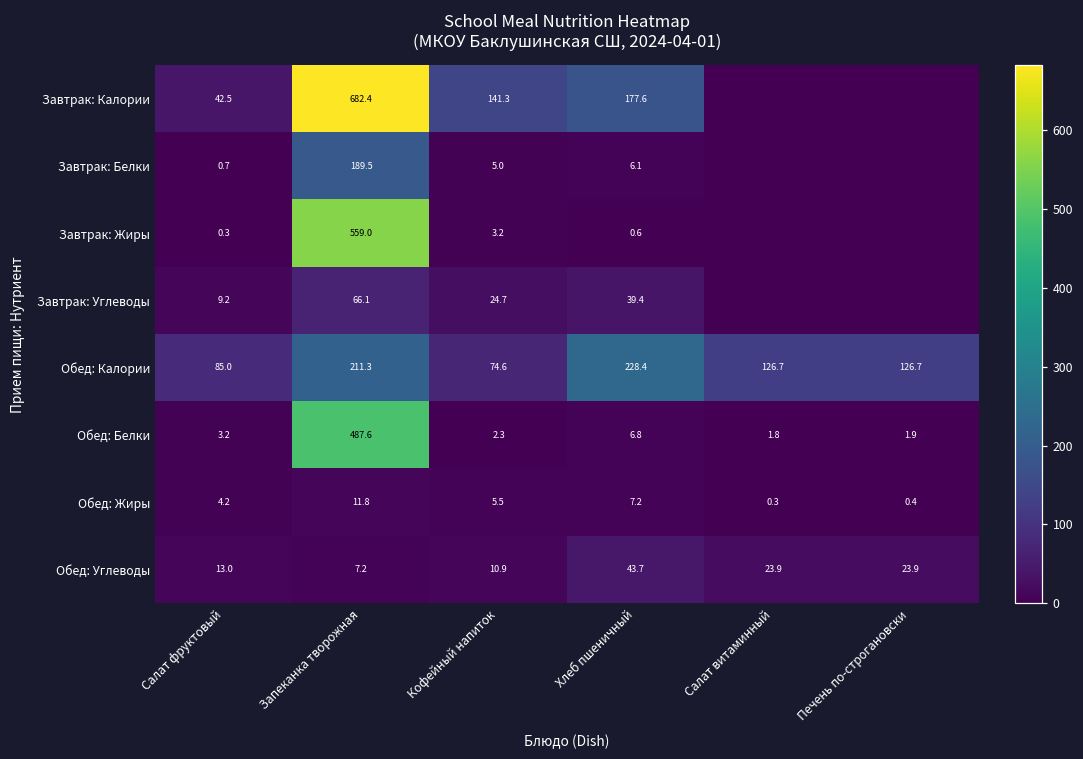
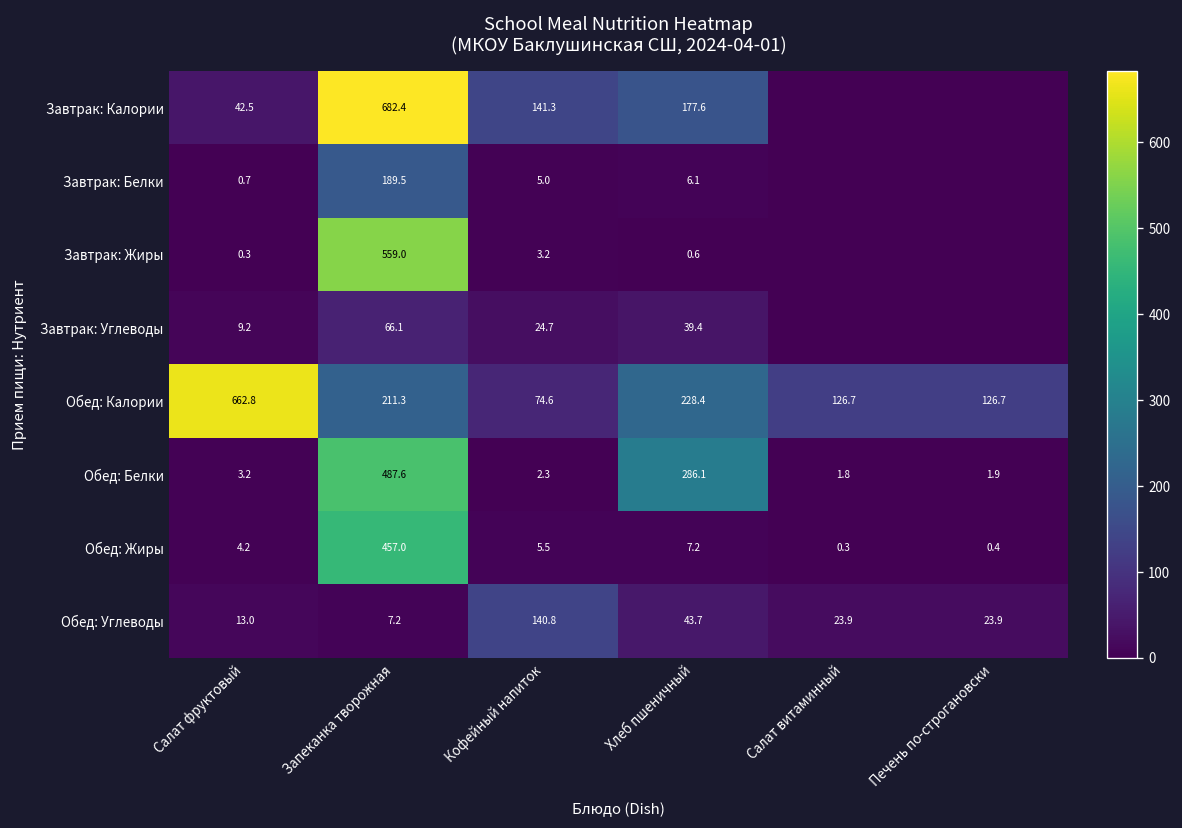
  {
    "Завтрак: Калории": {
      "Салат фруктовый": 42.5,
      "Запеканка творожная": 682.4,
      "Кофейный напиток": 141.3,
      "Хлеб пшеничный": 177.6
    },
    "Завтрак: Белки": {
      "Салат фруктовый": 0.7,
      "Запеканка творожная": 189.5,
      "Кофейный напиток": 5.0,
      "Хлеб пшеничный": 6.1
    },
    "Завтрак: Жиры": {
      "Салат фруктовый": 0.3,
      "Запеканка творожная": 559.0,
      "Кофейный напиток": 3.2,
      "Хлеб пшеничный": 0.6
    },
    "Завтрак: Углеводы": {
      "Салат фруктовый": 9.2,
      "Запеканка творожная": 66.1,
      "Кофейный напиток": 24.7,
      "Хлеб пшеничный": 39.4
    },
    "Обед: Калории": {
-     "Салат фруктовый": 85.0,
+     "Салат фруктовый": 662.8,
      "Запеканка творожная": 211.3,
      "Кофейный напиток": 74.6,
      "Хлеб пшеничный": 228.4,
      "Салат витаминный": 126.7,
      "Печень по-строгановски": 126.7
    },
    "Обед: Белки": {
      "Салат фруктовый": 3.2,
      "Запеканка творожная": 487.6,
      "Кофейный напиток": 2.3,
-     "Хлеб пшеничный": 6.8,
+     "Хлеб пшеничный": 286.1,
      "Салат витаминный": 1.8,
      "Печень по-строгановски": 1.9
    },
    "Обед: Жиры": {
      "Салат фруктовый": 4.2,
-     "Запеканка творожная": 11.8,
+     "Запеканка творожная": 457.0,
      "Кофейный напиток": 5.5,
      "Хлеб пшеничный": 7.2,
      "Салат витаминный": 0.3,
      "Печень по-строгановски": 0.4
    },
    "Обед: Углеводы": {
      "Салат фруктовый": 13.0,
      "Запеканка творожная": 7.2,
-     "Кофейный напиток": 10.9,
+     "Кофейный напиток": 140.8,
      "Хлеб пшеничный": 43.7,
      "Салат витаминный": 23.9,
      "Печень по-строгановски": 23.9
    }
  }
